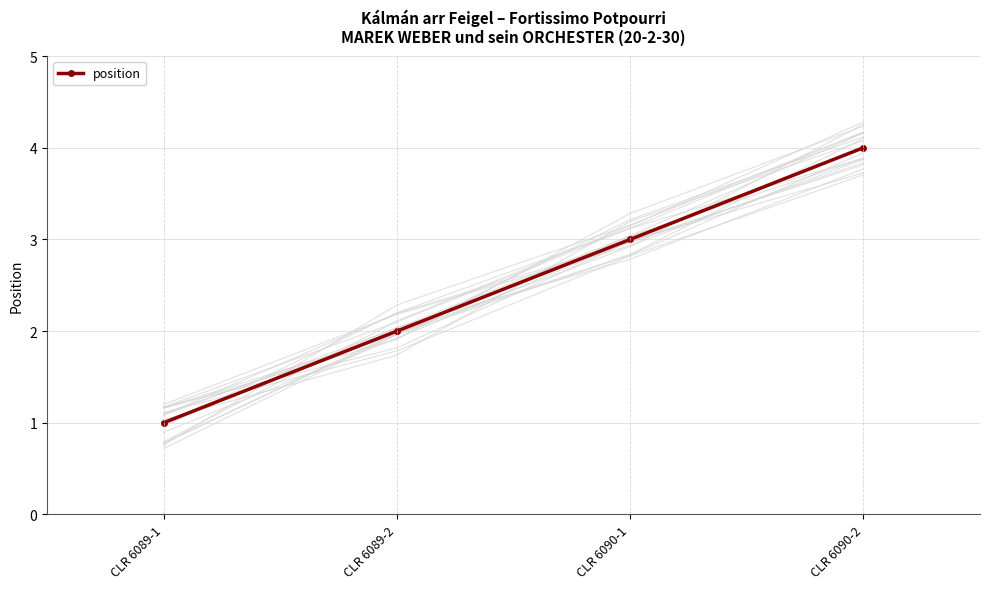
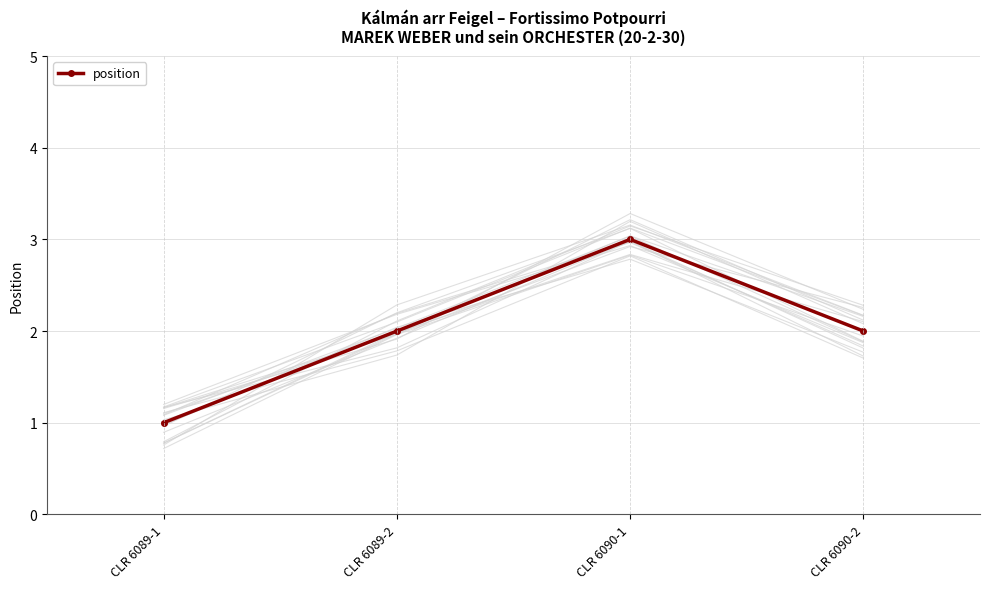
  {
    "position": {
-     "CLR 6090-2": 4
+     "CLR 6090-2": 2
    }
  }
